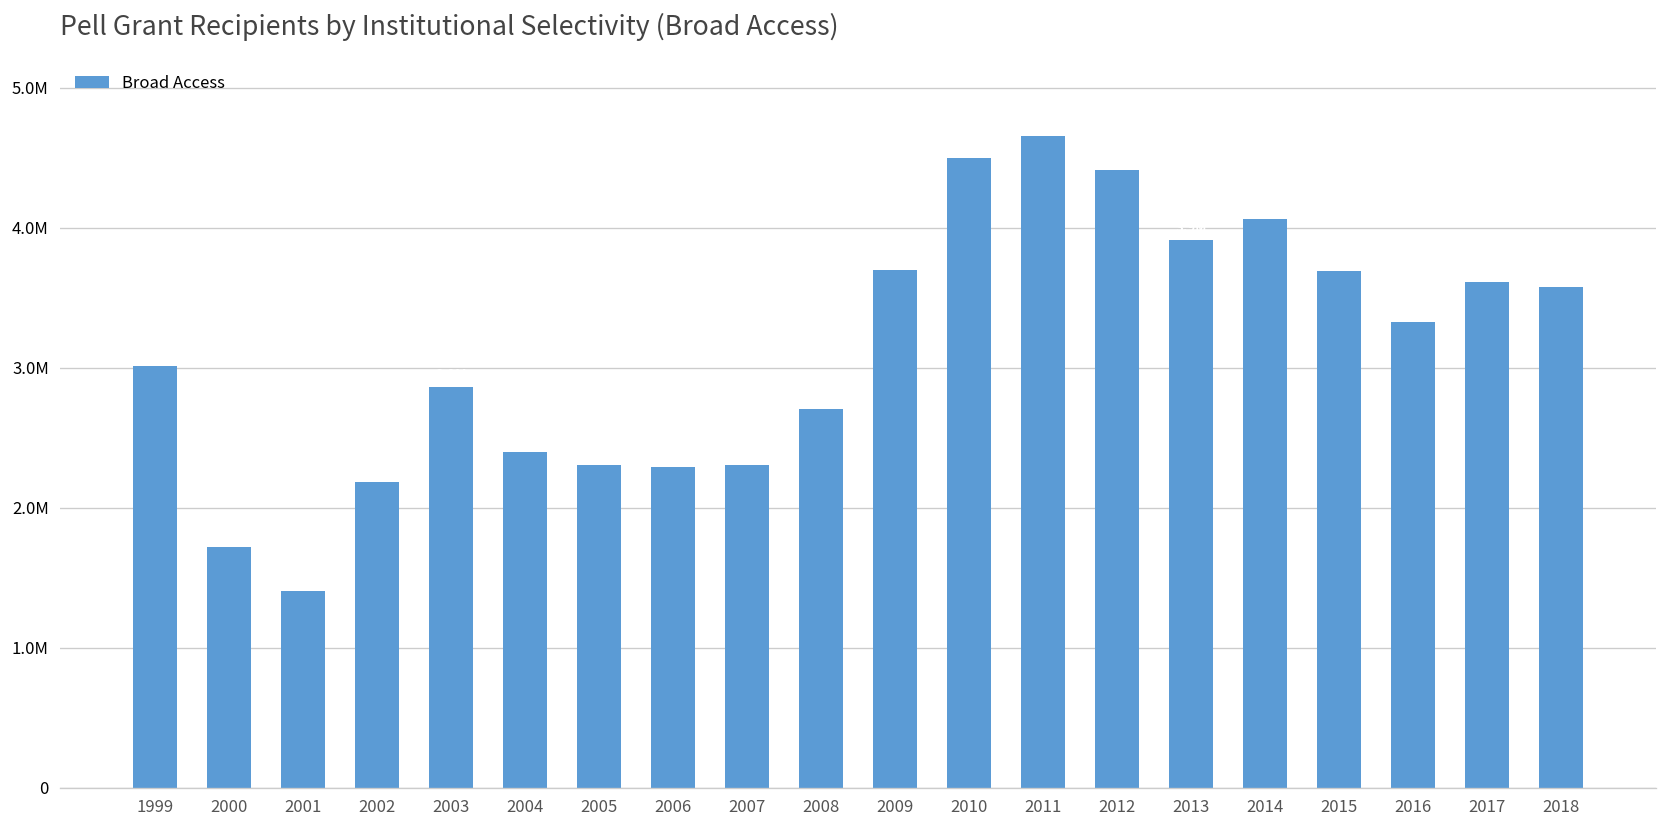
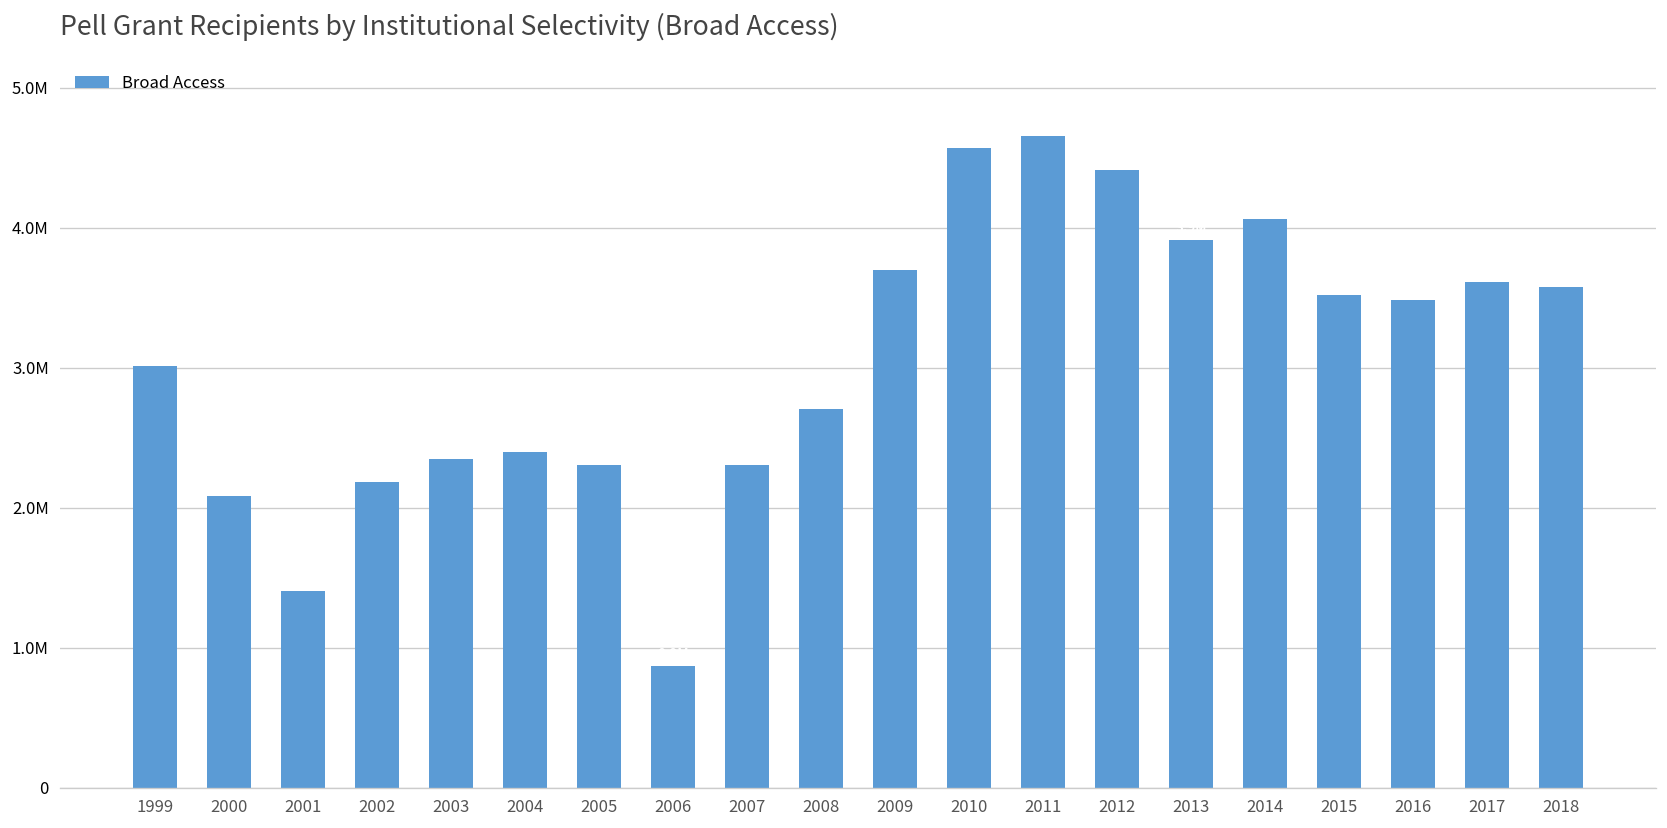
  {
    "1999": 3010000,
-   "2000": 1720000,
+   "2000": 2080000,
    "2001": 1410000,
    "2002": 2190000,
-   "2003": 2860000,
+   "2003": 2350000,
    "2004": 2400000,
    "2005": 2310000,
-   "2006": 2290000,
+   "2006": 870000,
    "2007": 2300000,
    "2008": 2710000,
    "2009": 3700000,
-   "2010": 4500000,
+   "2010": 4570000,
    "2011": 4660000,
    "2012": 4410000,
    "2013": 3910000,
    "2014": 4060000,
-   "2015": 3690000,
-   "2016": 3330000,
+   "2015": 3520000,
+   "2016": 3490000,
    "2017": 3620000,
    "2018": 3580000
  }
